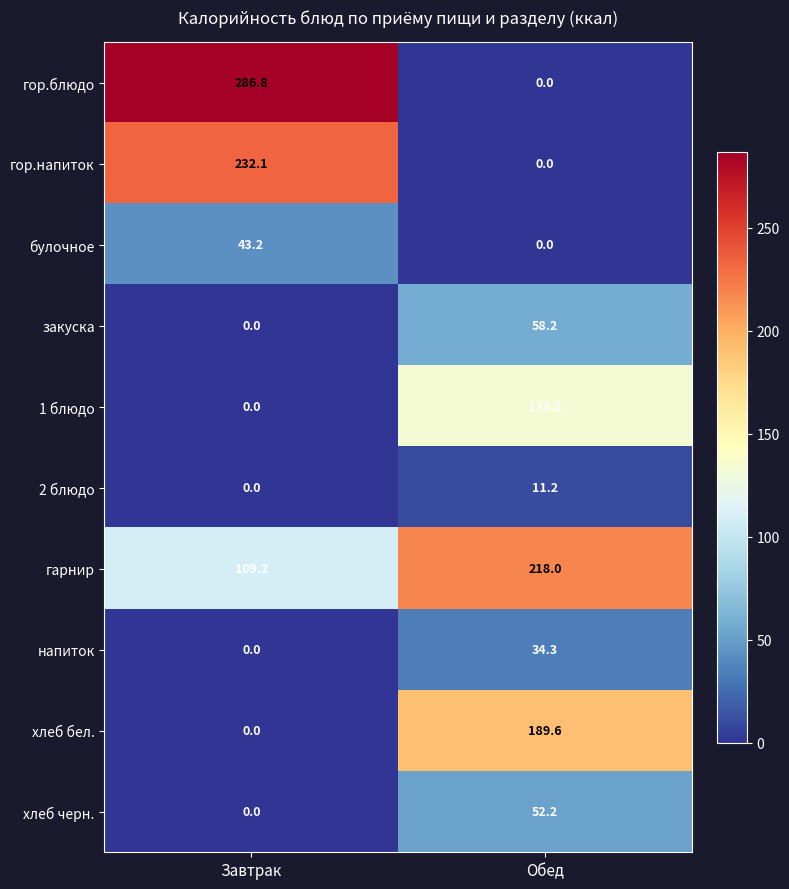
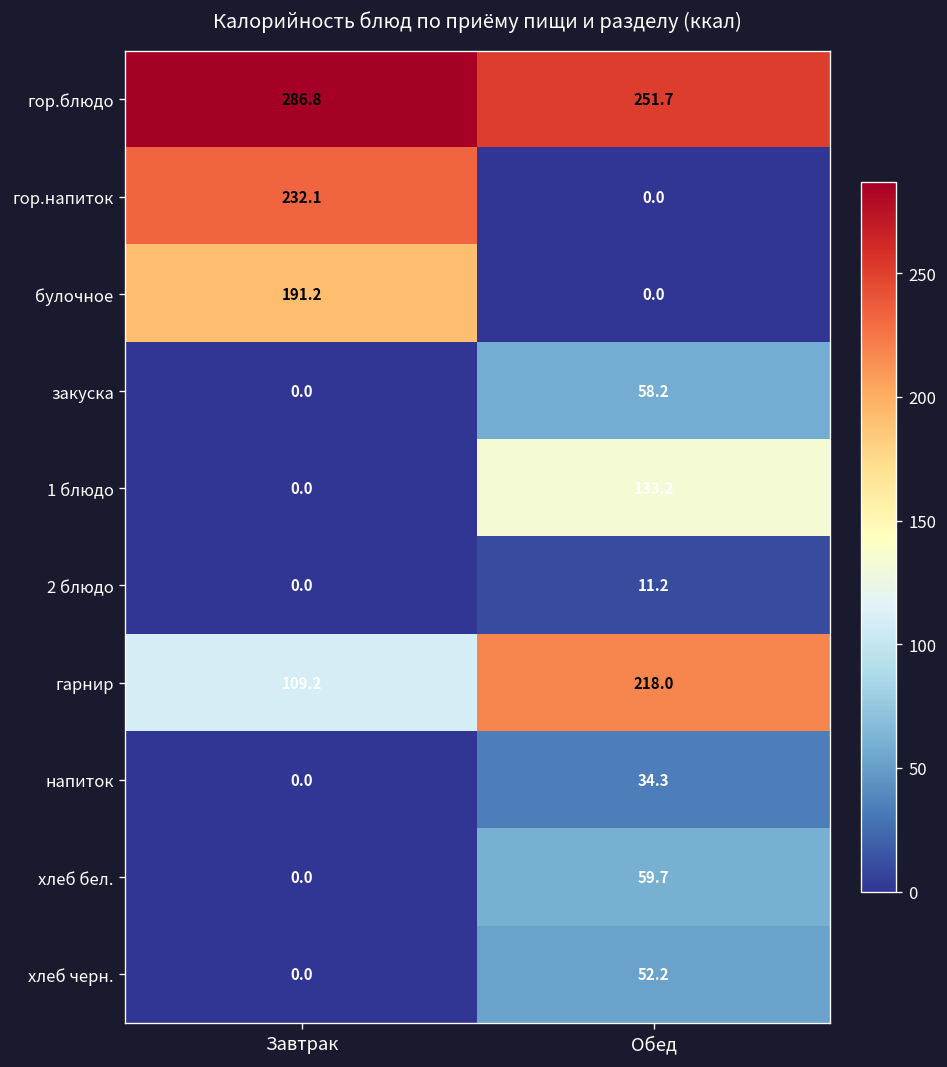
  {
    "гор.блюдо": {
      "Завтрак": 286.8,
-     "Обед": 0.0
+     "Обед": 251.7
    },
    "гор.напиток": {
      "Завтрак": 232.1,
      "Обед": 0.0
    },
    "булочное": {
-     "Завтрак": 43.2,
+     "Завтрак": 191.2,
      "Обед": 0.0
    },
    "закуска": {
      "Завтрак": 0.0,
      "Обед": 58.2
    },
    "1 блюдо": {
      "Завтрак": 0.0
    },
    "2 блюдо": {
      "Завтрак": 0.0,
      "Обед": 11.2
    },
    "гарнир": {
      "Обед": 218.0
    },
    "напиток": {
      "Завтрак": 0.0,
      "Обед": 34.3
    },
    "хлеб бел.": {
      "Завтрак": 0.0,
-     "Обед": 189.6
+     "Обед": 59.7
    },
    "хлеб черн.": {
      "Завтрак": 0.0,
      "Обед": 52.2
    }
  }
